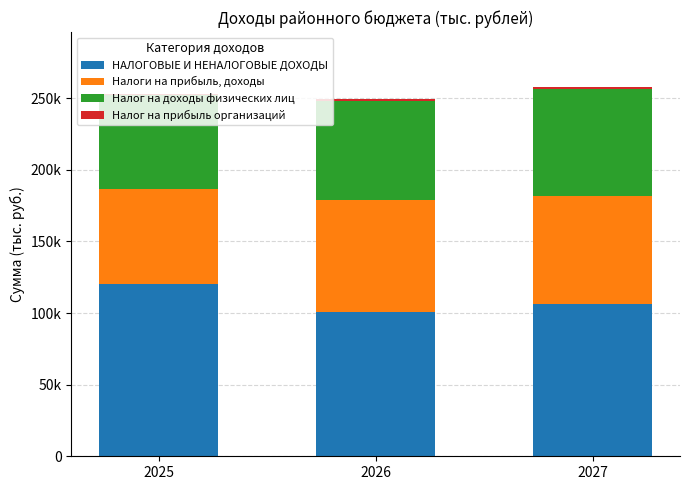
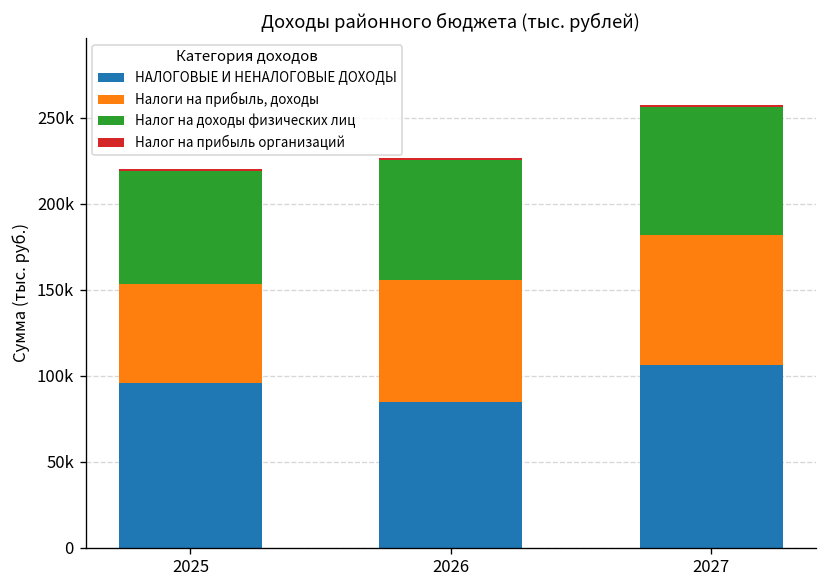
  {
    "НАЛОГОВЫЕ И НЕНАЛОГОВЫЕ ДОХОДЫ": {
-     "2025": 120000,
-     "2026": 101000,
+     "2025": 96000,
+     "2026": 85000,
      "2027": 107000
    },
    "Налоги на прибыль, доходы": {
-     "2025": 67000,
-     "2026": 78000,
+     "2025": 58000,
+     "2026": 71000,
      "2027": 76000
    },
    "Налог на доходы физических лиц": {
      "2026": 70000,
      "2027": 74000
    }
  }
